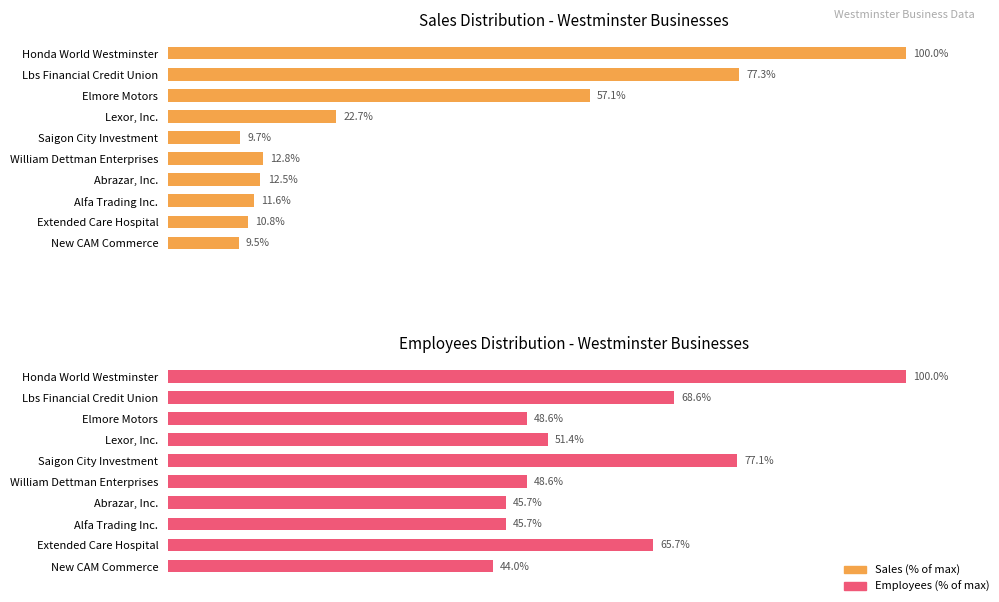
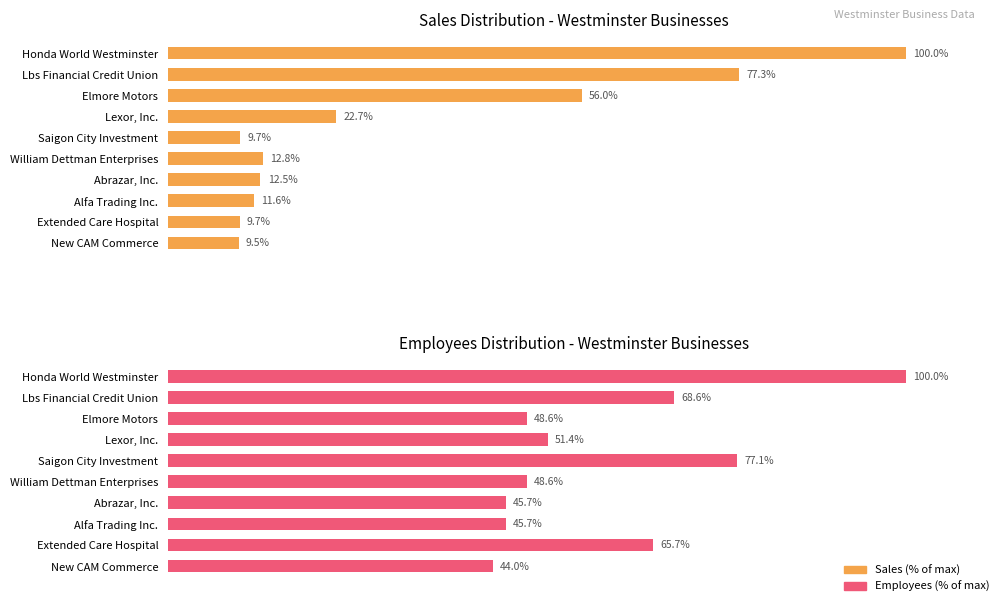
  {
    "Sales Distribution - Westminster Businesses": {
      "Honda World Westminster": "100.0%",
      "Lbs Financial Credit Union": "77.3%",
-     "Elmore Motors": "57.1%",
+     "Elmore Motors": "56.0%",
      "Lexor, Inc.": "22.7%",
      "Saigon City Investment": "9.7%",
      "William Dettman Enterprises": "12.8%",
      "Abrazar, Inc.": "12.5%",
      "Alfa Trading Inc.": "11.6%",
-     "Extended Care Hospital": "10.8%",
+     "Extended Care Hospital": "9.7%",
      "New CAM Commerce": "9.5%"
    },
    "Employees Distribution - Westminster Businesses": {
      "Honda World Westminster": "100.0%",
      "Lbs Financial Credit Union": "68.6%",
      "Elmore Motors": "48.6%",
      "Lexor, Inc.": "51.4%",
      "Saigon City Investment": "77.1%",
      "William Dettman Enterprises": "48.6%",
      "Abrazar, Inc.": "45.7%",
      "Alfa Trading Inc.": "45.7%",
      "Extended Care Hospital": "65.7%",
      "New CAM Commerce": "44.0%"
    }
  }
